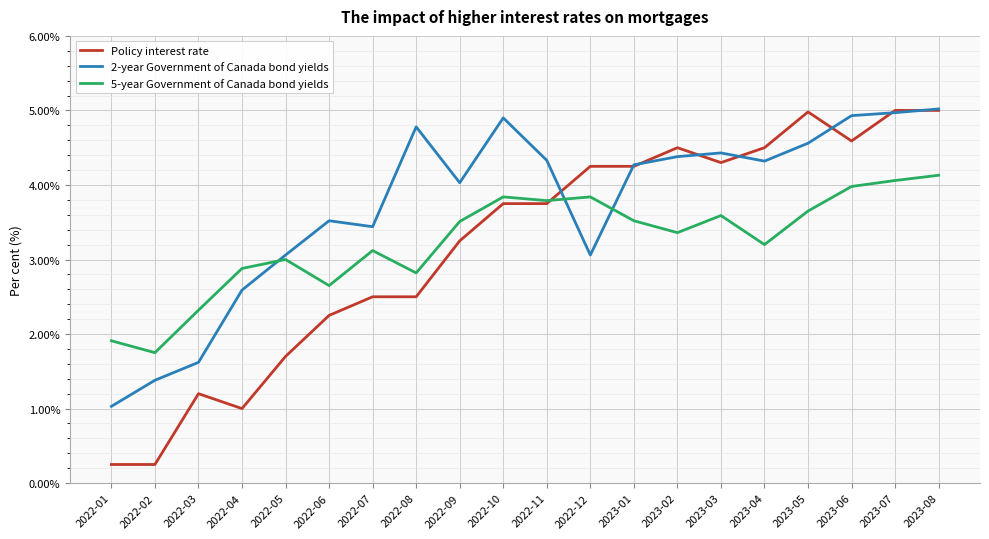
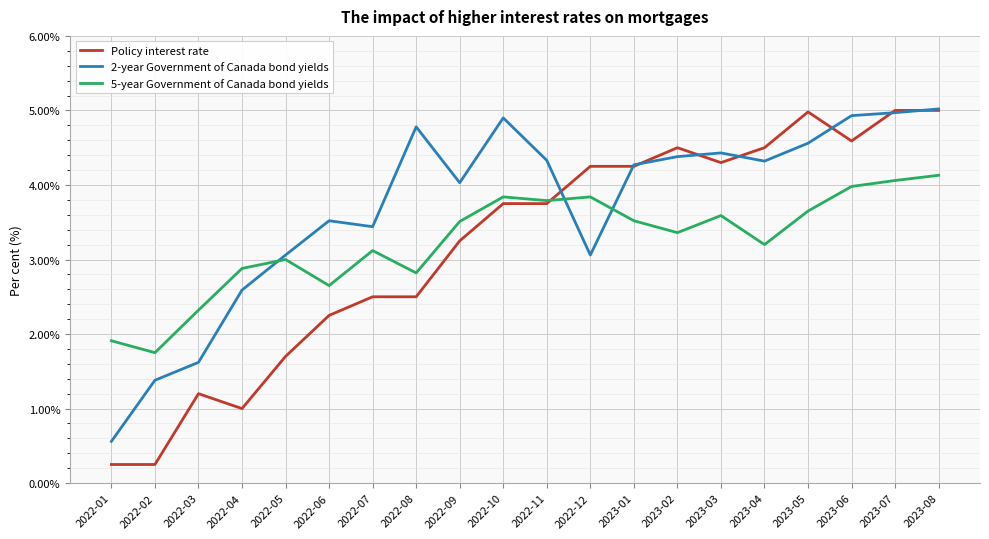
  {
    "Policy interest rate": {
      "2022-01": "0.3%",
      "2022-02": "0.3%",
      "2022-03": "1.2%",
      "2022-04": "1.0%",
      "2022-05": "1.7%",
      "2022-06": "2.3%",
      "2022-07": "2.5%",
      "2022-08": "2.5%",
      "2022-09": "3.3%",
      "2022-10": "3.8%",
      "2022-11": "3.8%",
      "2022-12": "4.3%",
      "2023-02": "4.5%",
      "2023-03": "4.3%",
      "2023-04": "4.5%",
      "2023-05": "5.0%",
      "2023-06": "4.6%"
    },
    "2-year Government of Canada bond yields": {
-     "2022-01": "1.0%",
+     "2022-01": "0.6%",
      "2022-02": "1.4%",
      "2022-03": "1.6%",
      "2022-04": "2.6%",
      "2022-05": "3.1%",
      "2022-06": "3.5%",
      "2022-07": "3.4%",
      "2022-08": "4.8%",
      "2022-09": "4.0%",
      "2022-10": "4.9%",
      "2022-11": "4.3%",
      "2022-12": "3.1%",
      "2023-02": "4.4%",
      "2023-03": "4.4%",
      "2023-04": "4.3%",
      "2023-05": "4.6%",
      "2023-06": "4.9%"
    },
    "5-year Government of Canada bond yields": {
      "2022-01": "1.9%",
      "2022-02": "1.8%",
      "2022-03": "2.3%",
      "2022-04": "2.9%",
      "2022-05": "3.0%",
      "2022-06": "2.7%",
      "2022-07": "3.1%",
      "2022-08": "2.8%",
      "2022-09": "3.5%",
      "2022-10": "3.8%",
      "2022-11": "3.8%",
      "2022-12": "3.8%",
      "2023-01": "3.5%",
      "2023-02": "3.4%",
      "2023-03": "3.6%",
      "2023-04": "3.2%",
      "2023-05": "3.7%",
      "2023-06": "4.0%",
      "2023-07": "4.1%",
      "2023-08": "4.1%"
    }
  }
